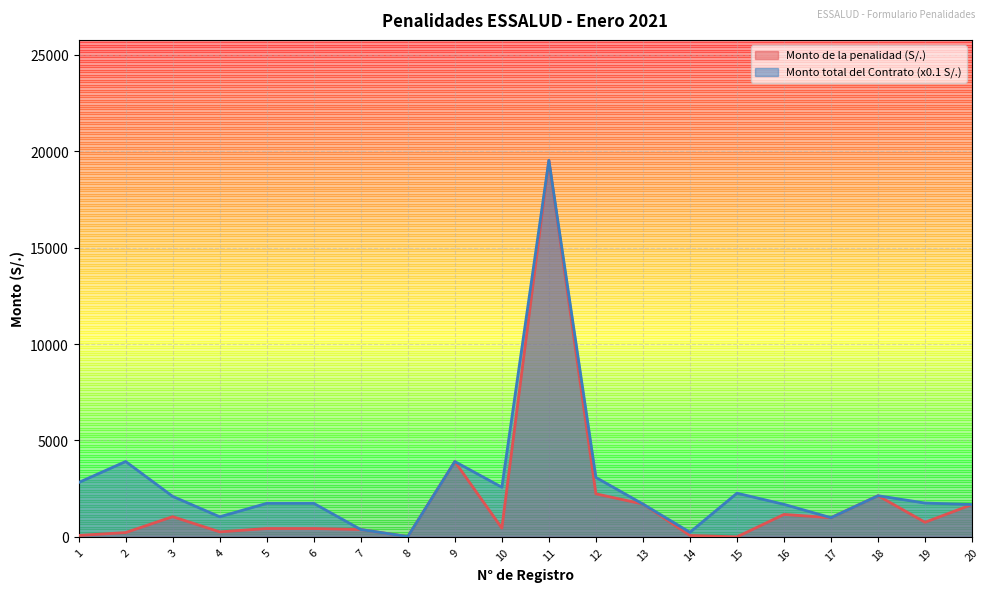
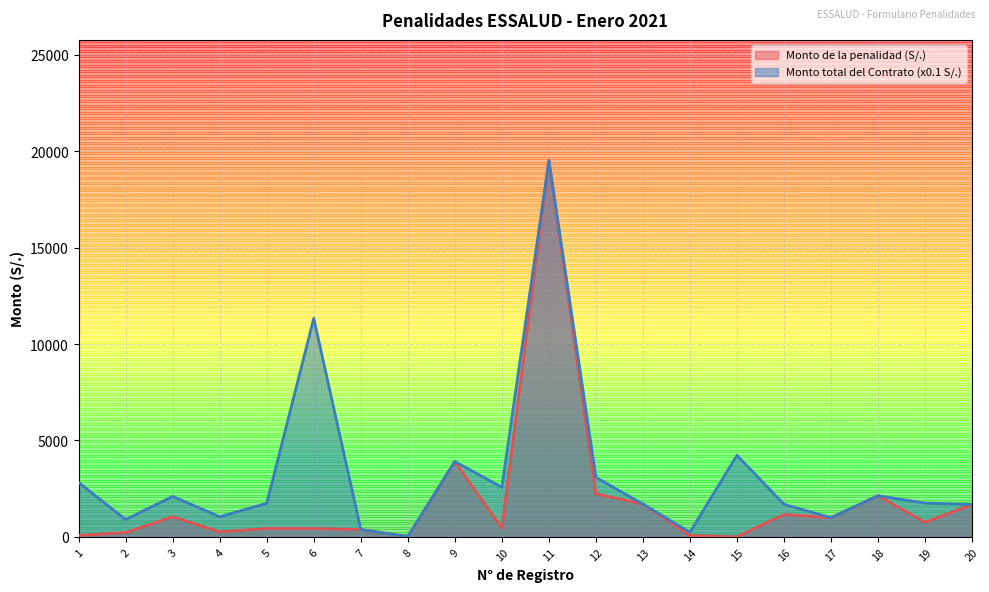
  {
    "Monto de la penalidad (S/.)": {
      "1": 100,
      "2": 200,
      "3": 1100,
      "4": 300,
      "5": 400,
      "6": 400,
      "10": 500,
      "12": 2200,
      "14": 100,
      "15": 0,
      "16": 1200,
      "19": 800
    },
    "Monto total del Contrato (x0.1 S/.)": {
      "1": 2800,
-     "2": 3900,
+     "2": 900,
      "3": 2100,
      "4": 1000,
      "5": 1700,
-     "6": 1700,
+     "6": 11300,
      "10": 2600,
      "12": 3100,
      "14": 200,
-     "15": 2300,
+     "15": 4200,
      "16": 1700,
      "19": 1800
    }
  }
